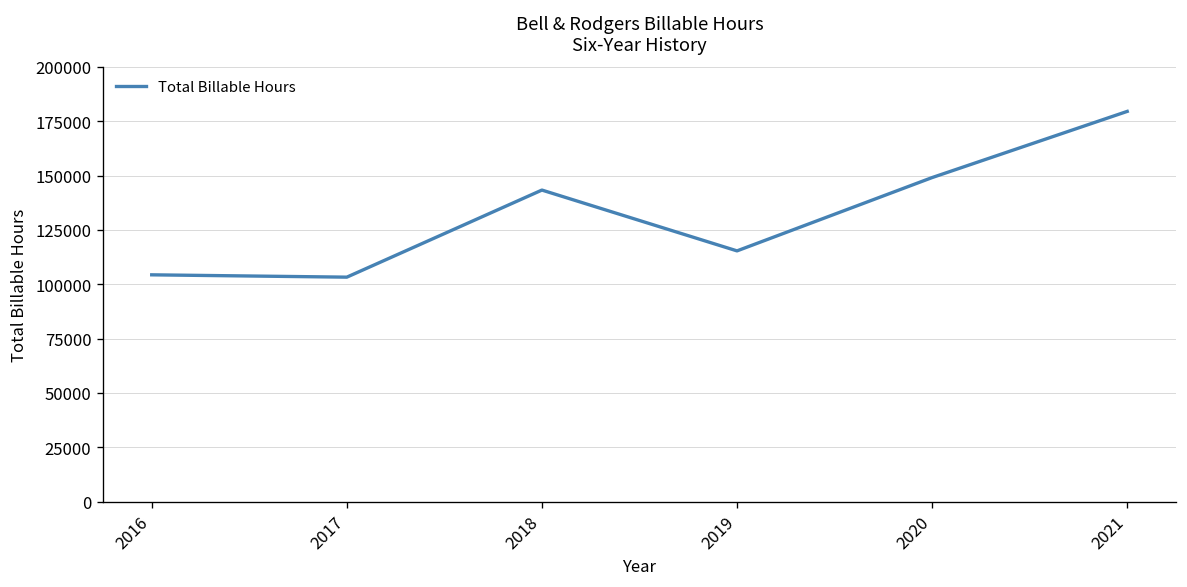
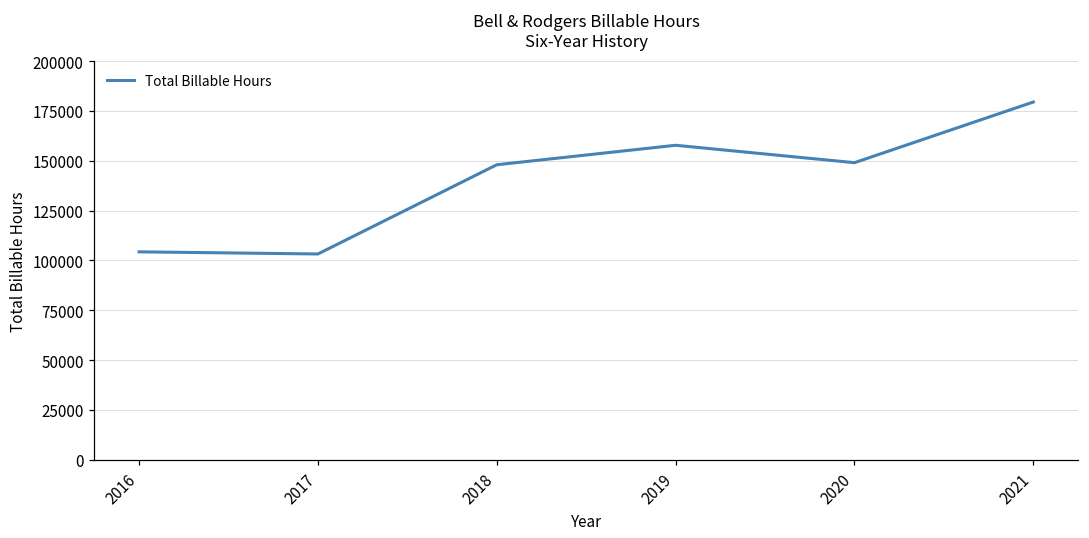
  {
    "2016": 104000,
    "2017": 103000,
-   "2018": 143000,
-   "2019": 115000,
+   "2018": 148000,
+   "2019": 158000,
    "2020": 149000,
    "2021": 179000
  }
